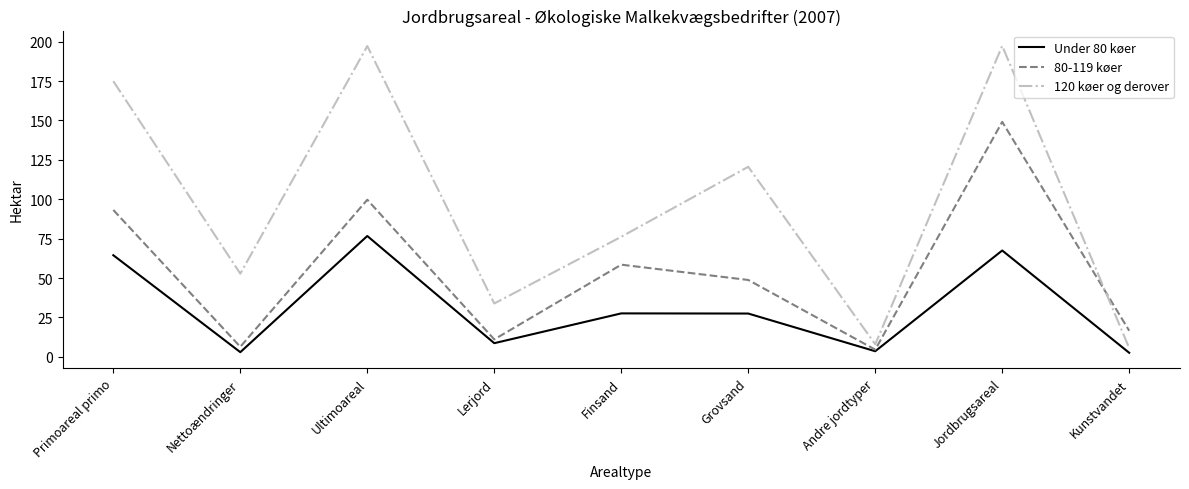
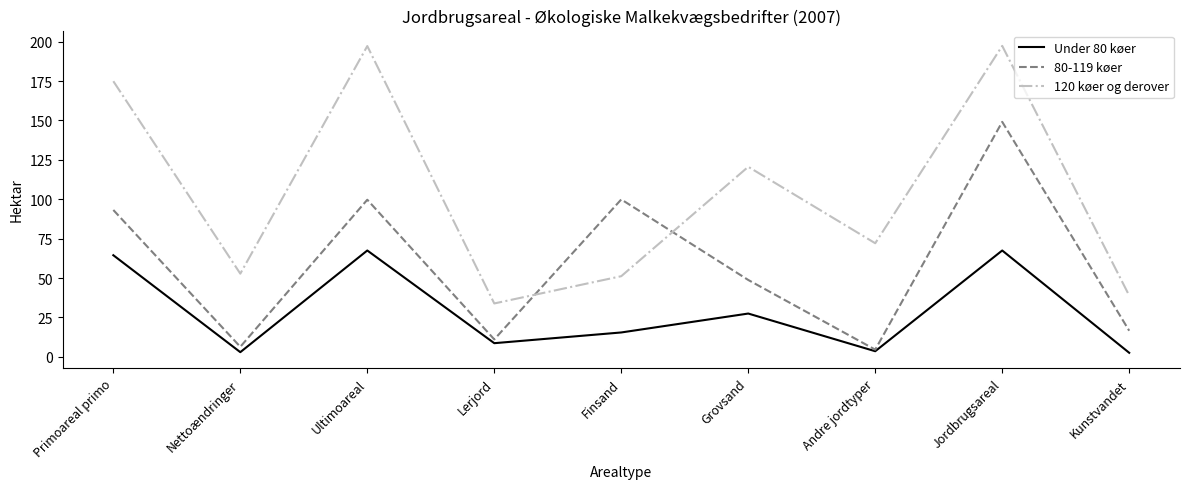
  {
    "Under 80 køer": {
      "Primoareal primo": 65,
      "Nettoændringer": 3,
-     "Ultimoareal": 77,
+     "Ultimoareal": 68,
      "Lerjord": 9,
-     "Finsand": 28,
+     "Finsand": 16,
      "Grovsand": 28,
      "Jordbrugsareal": 68,
      "Kunstvandet": 3
    },
    "80-119 køer": {
      "Primoareal primo": 93,
      "Nettoændringer": 6,
      "Ultimoareal": 100,
      "Lerjord": 11,
-     "Finsand": 59,
+     "Finsand": 100,
      "Grovsand": 49,
      "Jordbrugsareal": 149,
      "Kunstvandet": 17
    },
    "120 køer og derover": {
      "Primoareal primo": 175,
      "Nettoændringer": 53,
      "Ultimoareal": 197,
      "Lerjord": 34,
-     "Finsand": 76,
+     "Finsand": 51,
      "Grovsand": 121,
-     "Andre jordtyper": 8,
+     "Andre jordtyper": 72,
      "Jordbrugsareal": 197,
-     "Kunstvandet": 6
+     "Kunstvandet": 39
    }
  }
